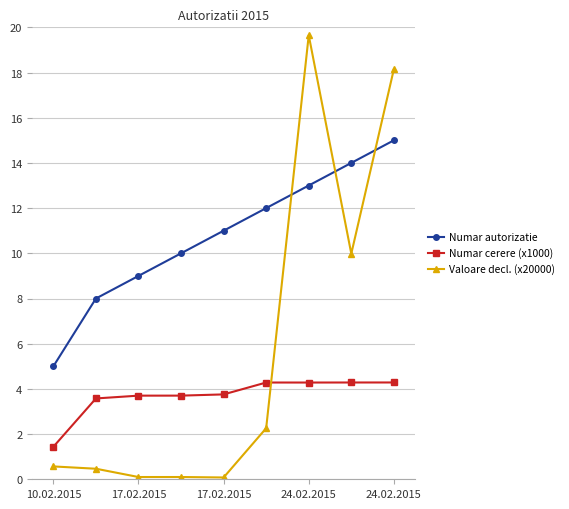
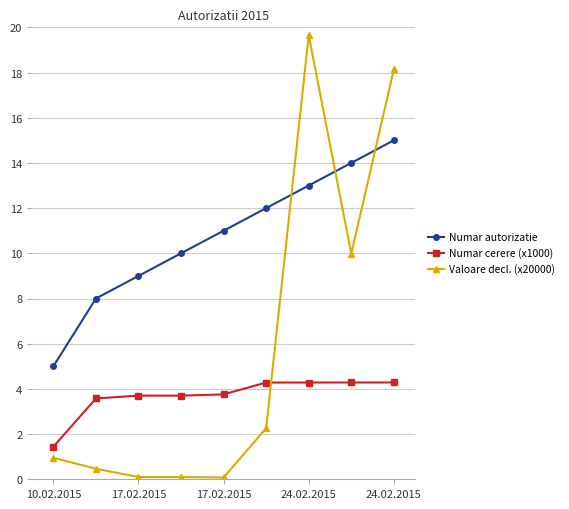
  {
    "Numar autorizatie": {
      "10.02.2015": 5.0
    },
    "Numar cerere (x1000)": {
      "10.02.2015": 1.4
    },
    "Valoare decl. (x20000)": {
-     "10.02.2015": 0.6
+     "10.02.2015": 0.9
    }
  }
